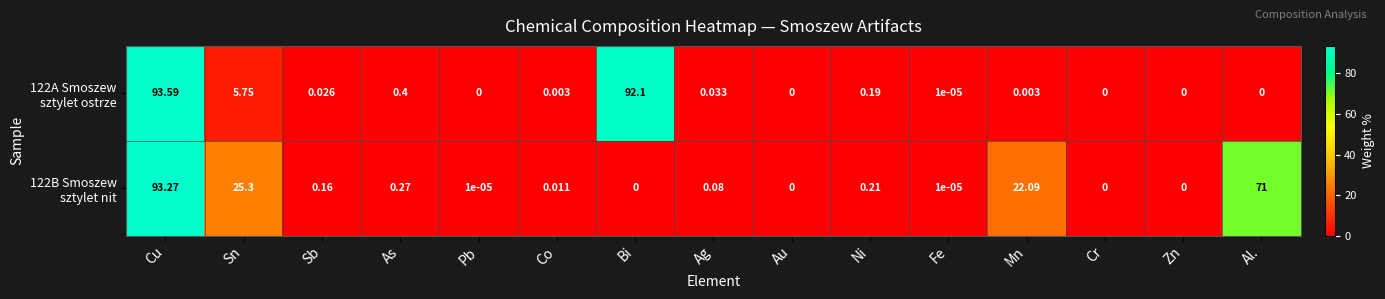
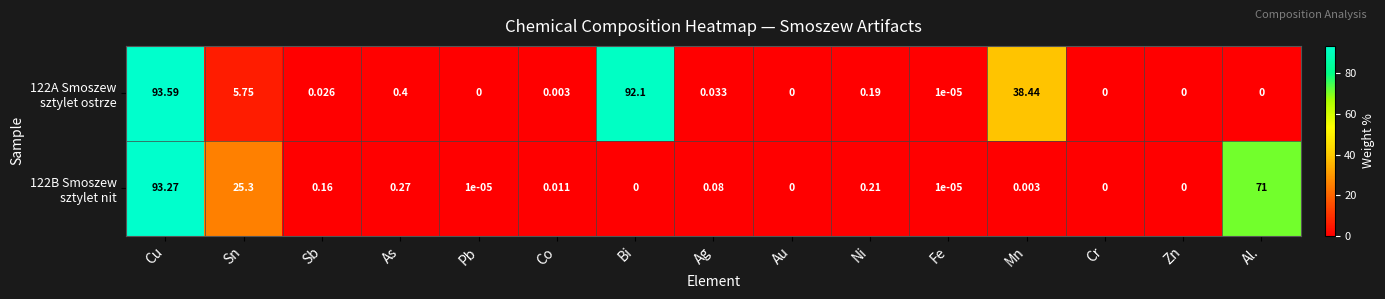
  {
    "122A Smoszew sztylet ostrze": {
      "Cu": "93.59",
      "Sn": "5.75",
      "Sb": "0.026",
      "As": "0.4",
      "Pb": "0",
      "Co": "0.003",
      "Bi": "92.1",
      "Ag": "0.033",
      "Au": "0",
      "Ni": "0.19",
      "Fe": "1e-05",
-     "Mn": "0.003",
+     "Mn": "38.44",
      "Cr": "0",
      "Zn": "0",
      "Al.": "0"
    },
    "122B Smoszew sztylet nit": {
      "Cu": "93.27",
      "Sn": "25.3",
      "Sb": "0.16",
      "As": "0.27",
      "Pb": "1e-05",
      "Co": "0.011",
      "Bi": "0",
      "Ag": "0.08",
      "Au": "0",
      "Ni": "0.21",
      "Fe": "1e-05",
-     "Mn": "22.09",
+     "Mn": "0.003",
      "Cr": "0",
      "Zn": "0",
      "Al.": "71"
    }
  }
